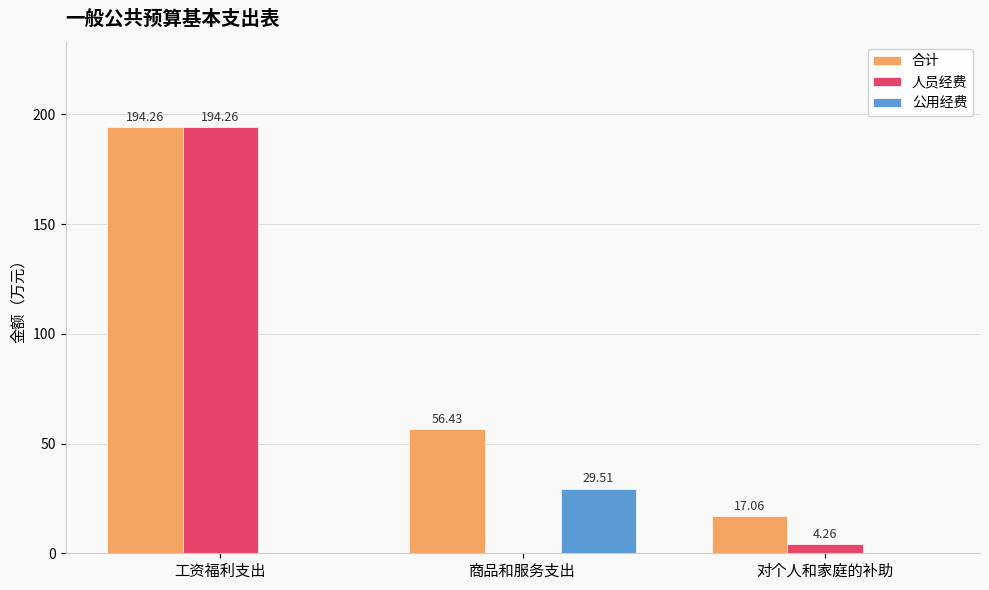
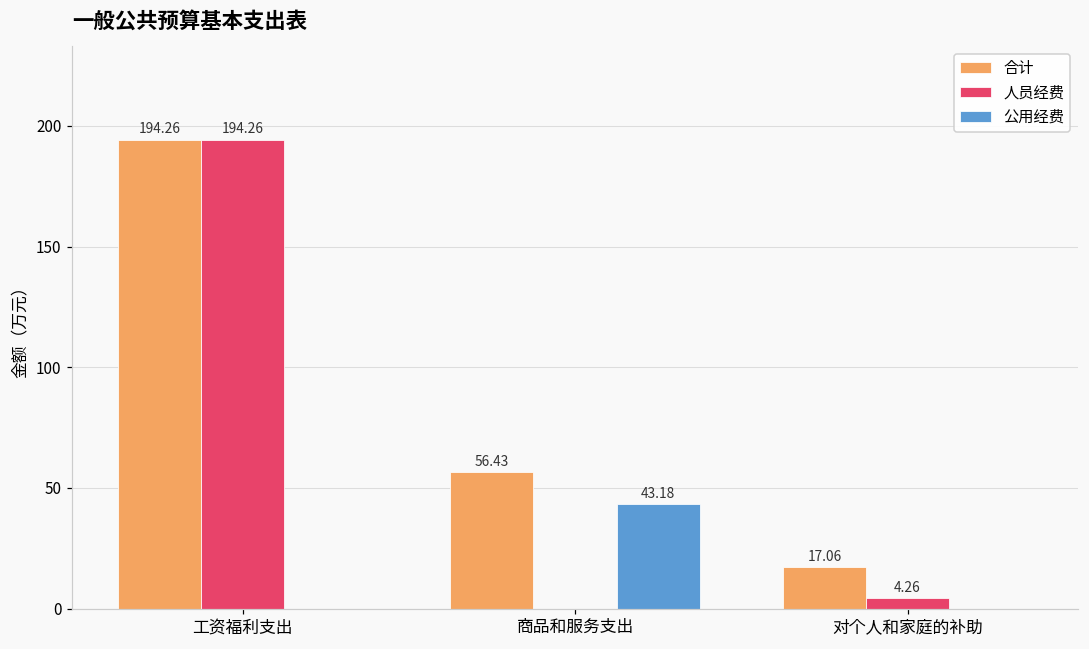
  {
    "合计": {
      "工资福利支出": 194.26,
      "商品和服务支出": 56.43,
      "对个人和家庭的补助": 17.06
    },
    "人员经费": {
      "工资福利支出": 194.26,
      "对个人和家庭的补助": 4.26
    },
    "公用经费": {
-     "商品和服务支出": 29.51
+     "商品和服务支出": 43.18
    }
  }
